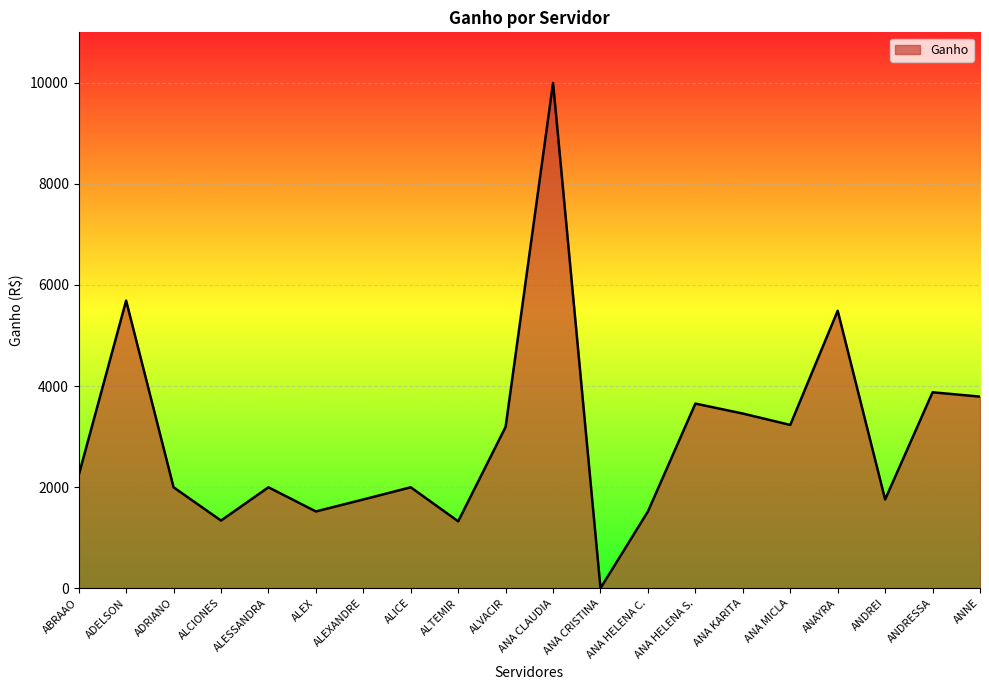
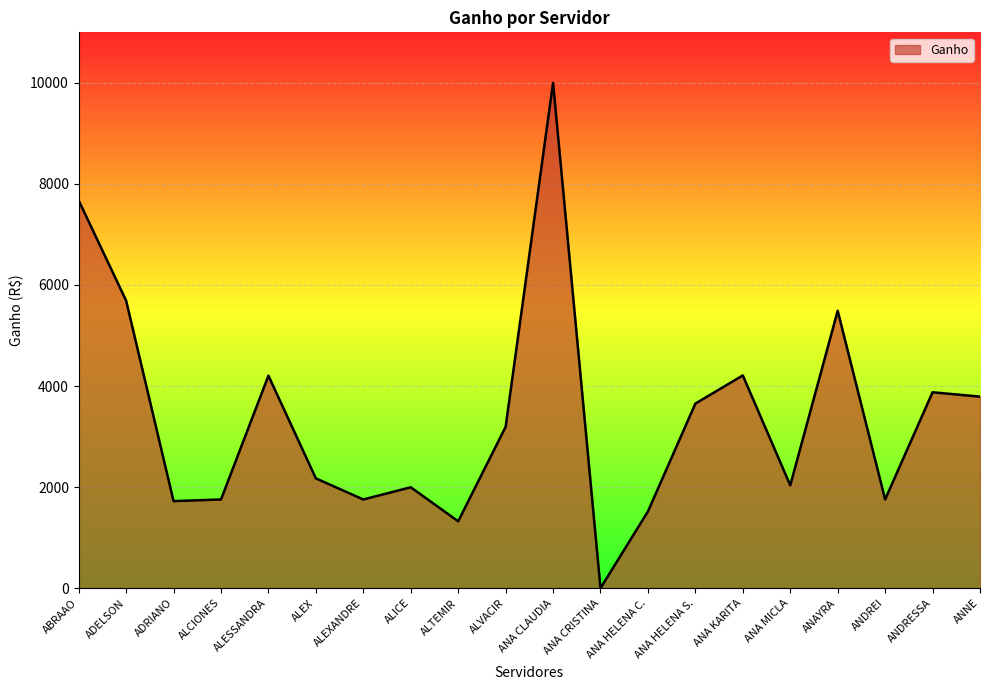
  {
-   "ABRAAO": 2200,
+   "ABRAAO": 7700,
    "ADELSON": 5700,
-   "ADRIANO": 2000,
-   "ALCIONES": 1300,
-   "ALESSANDRA": 2000,
-   "ALEX": 1500,
+   "ADRIANO": 1700,
+   "ALCIONES": 1800,
+   "ALESSANDRA": 4200,
+   "ALEX": 2200,
    "ALEXANDRE": 1800,
    "ALICE": 2000,
    "ALTEMIR": 1300,
    "ALVACIR": 3200,
    "ANA CLAUDIA": 10000,
    "ANA CRISTINA": 0,
    "ANA HELENA C.": 1500,
    "ANA HELENA S.": 3700,
-   "ANA KARITA": 3500,
-   "ANA MICLA": 3200,
+   "ANA KARITA": 4200,
+   "ANA MICLA": 2000,
    "ANAYRA": 5500,
    "ANDREI": 1800,
    "ANDRESSA": 3900,
    "ANNE": 3800
  }
